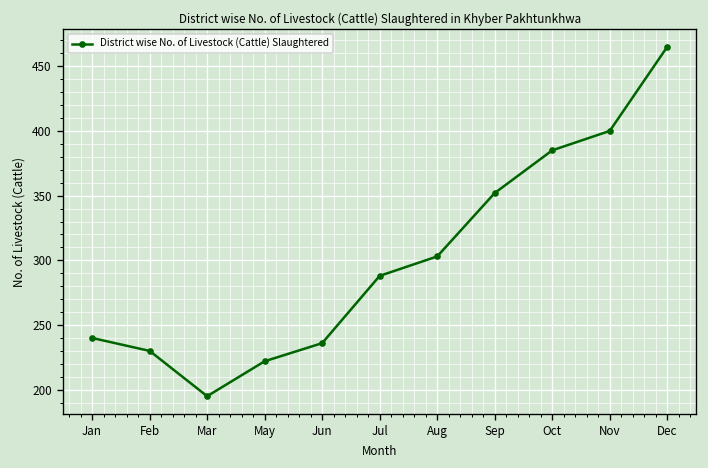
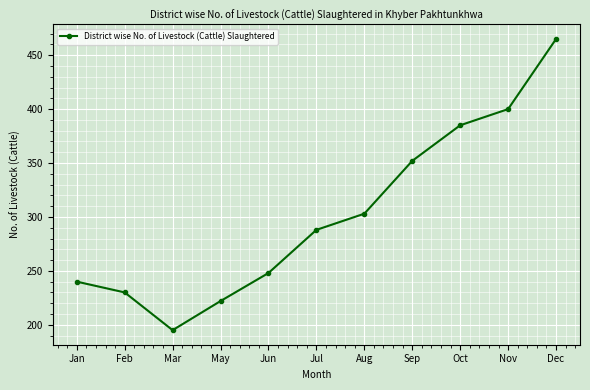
  {
    "Jan": 240,
    "Feb": 230,
    "Mar": 195,
    "May": 222,
-   "Jun": 236,
+   "Jun": 248,
    "Jul": 288,
    "Aug": 303,
    "Sep": 352,
    "Oct": 385,
    "Nov": 400,
    "Dec": 465
  }
